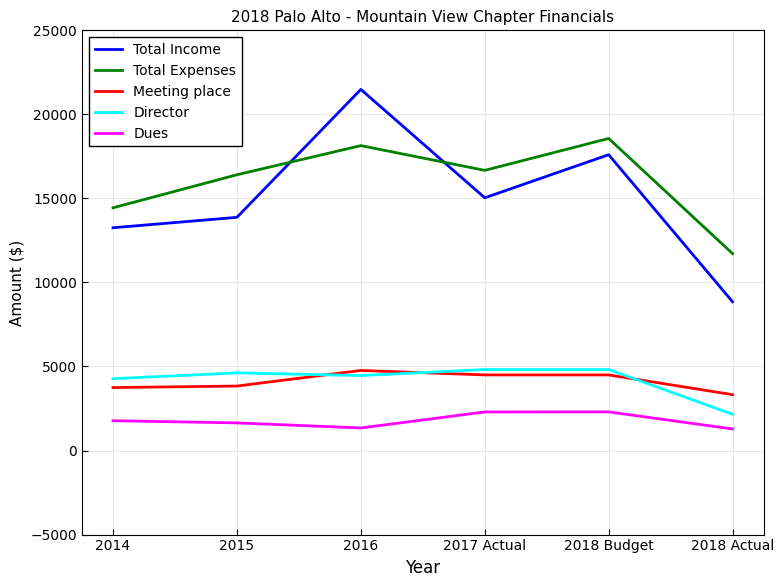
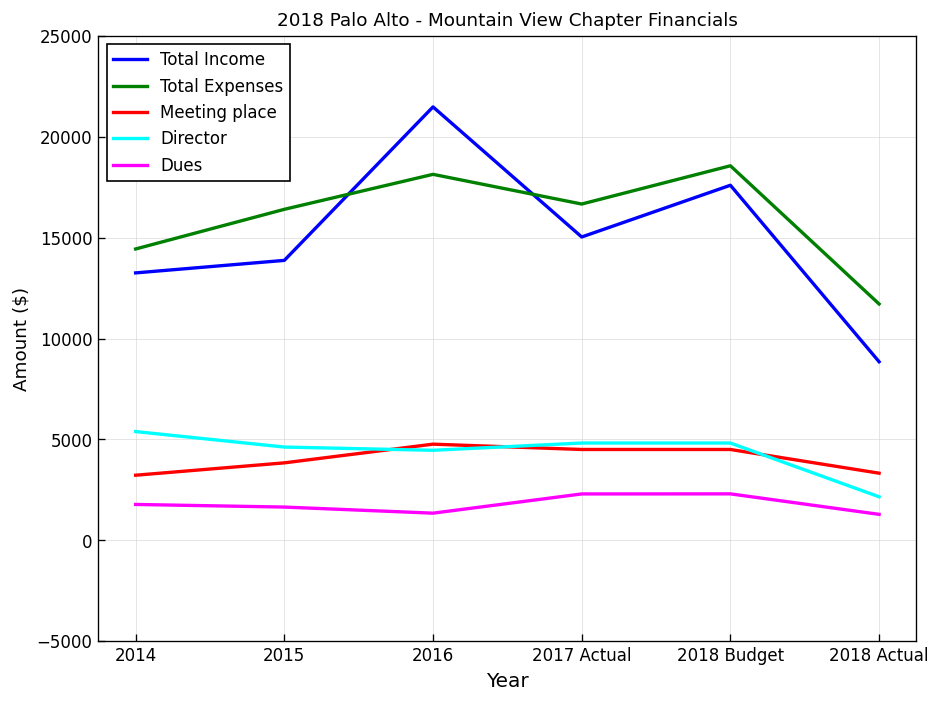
  {
    "Total Income": {
      "2014": 13300,
      "2015": 13900,
      "2016": 21500,
      "2017 Actual": 15000,
      "2018 Budget": 17600,
      "2018 Actual": 8900
    },
    "Total Expenses": {
      "2014": 14400,
      "2015": 16400,
      "2016": 18100,
      "2017 Actual": 16700,
      "2018 Budget": 18600,
      "2018 Actual": 11700
    },
    "Meeting place": {
-     "2014": 3700,
+     "2014": 3200,
      "2015": 3800,
      "2016": 4800,
      "2017 Actual": 4500,
      "2018 Budget": 4500,
      "2018 Actual": 3300
    },
    "Director": {
-     "2014": 4300,
+     "2014": 5400,
      "2015": 4600,
      "2016": 4500,
      "2017 Actual": 4800,
      "2018 Budget": 4800,
      "2018 Actual": 2200
    },
    "Dues": {
      "2014": 1800,
      "2015": 1600,
      "2016": 1300,
      "2017 Actual": 2300,
      "2018 Budget": 2300,
      "2018 Actual": 1300
    }
  }
